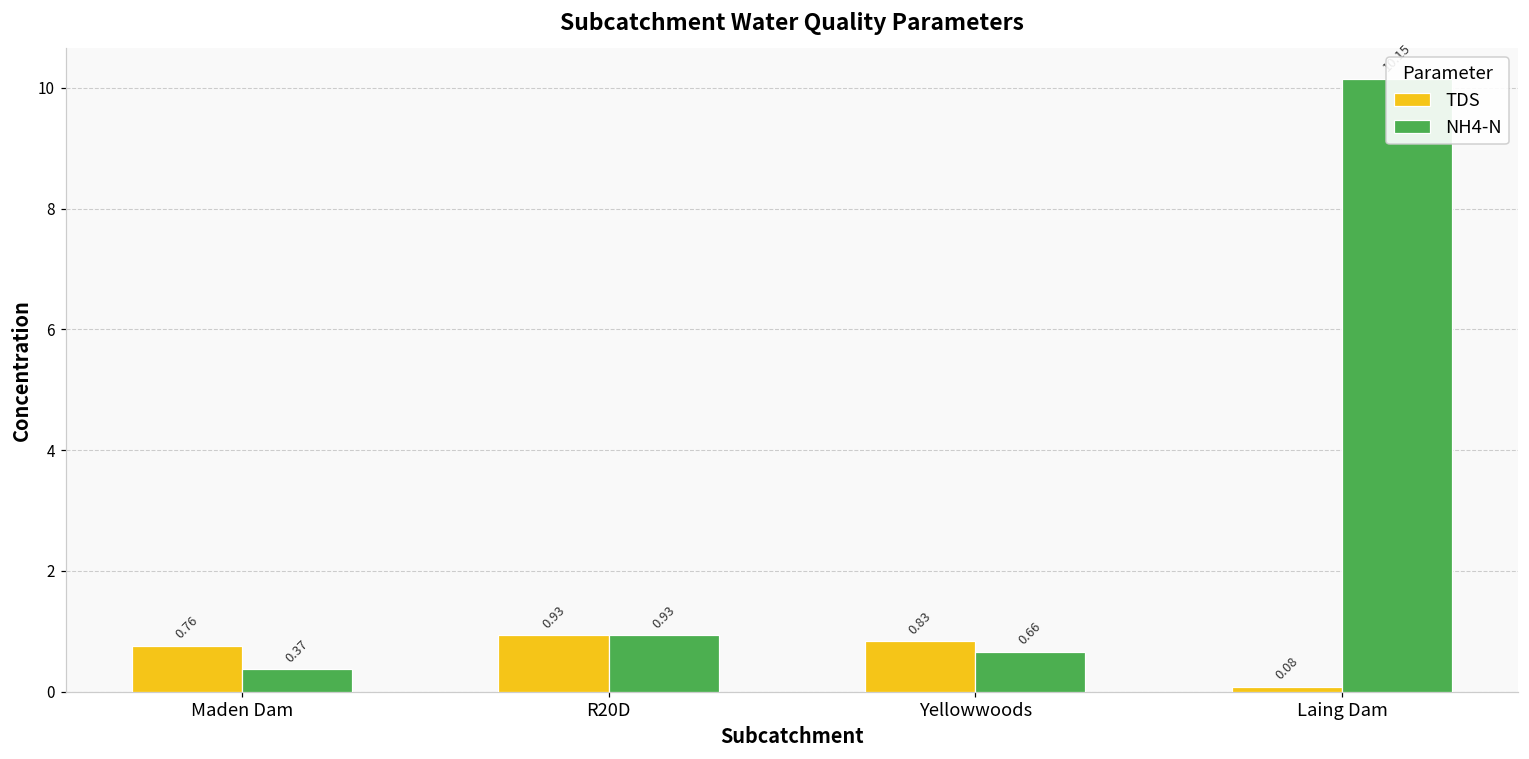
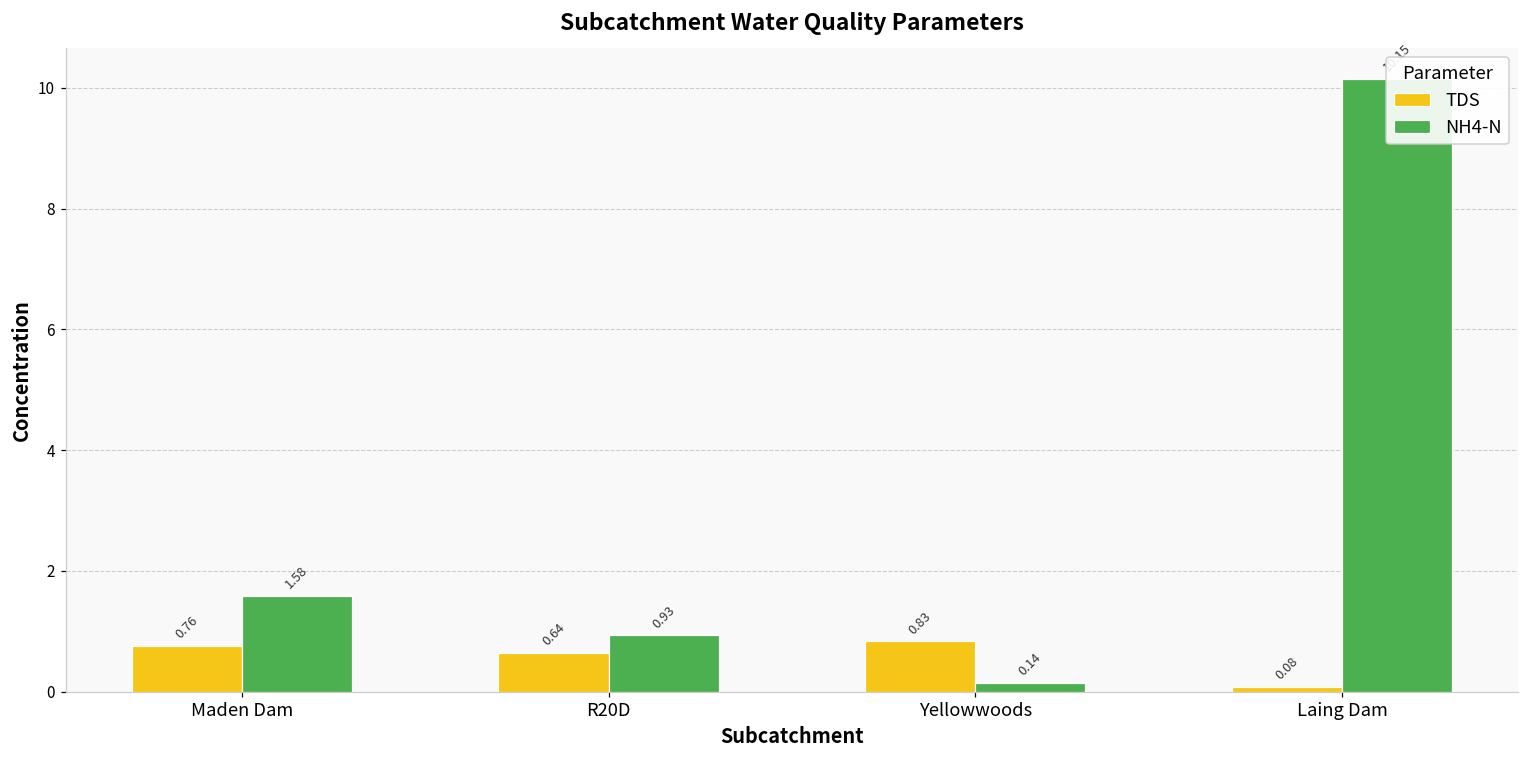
  {
    "TDS": {
      "Maden Dam": 0.76,
-     "R20D": 0.93,
+     "R20D": 0.64,
      "Yellowwoods": 0.83,
      "Laing Dam": 0.08
    },
    "NH4-N": {
-     "Maden Dam": 0.37,
+     "Maden Dam": 1.58,
      "R20D": 0.93,
-     "Yellowwoods": 0.66
+     "Yellowwoods": 0.14
    }
  }
